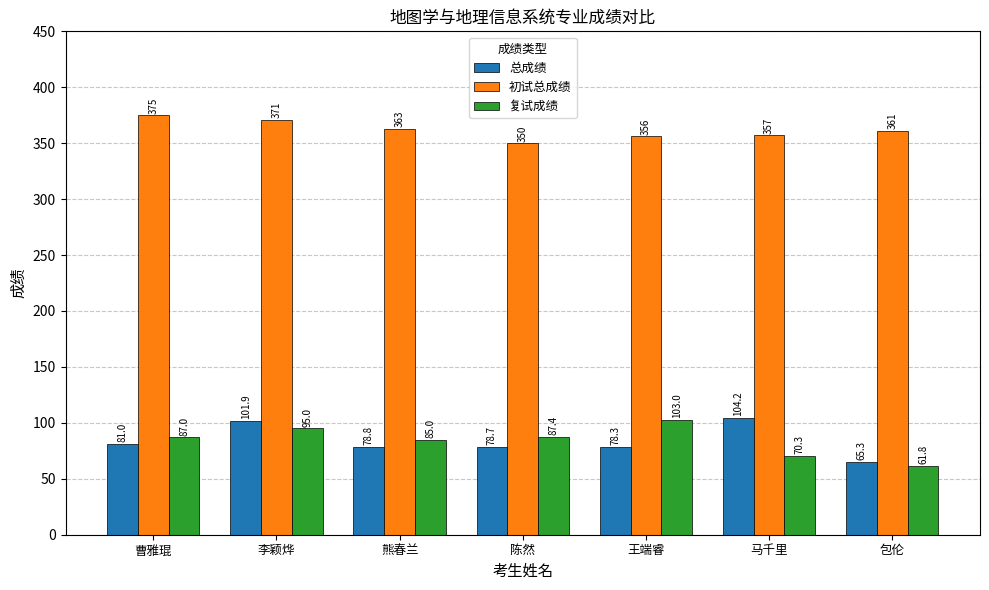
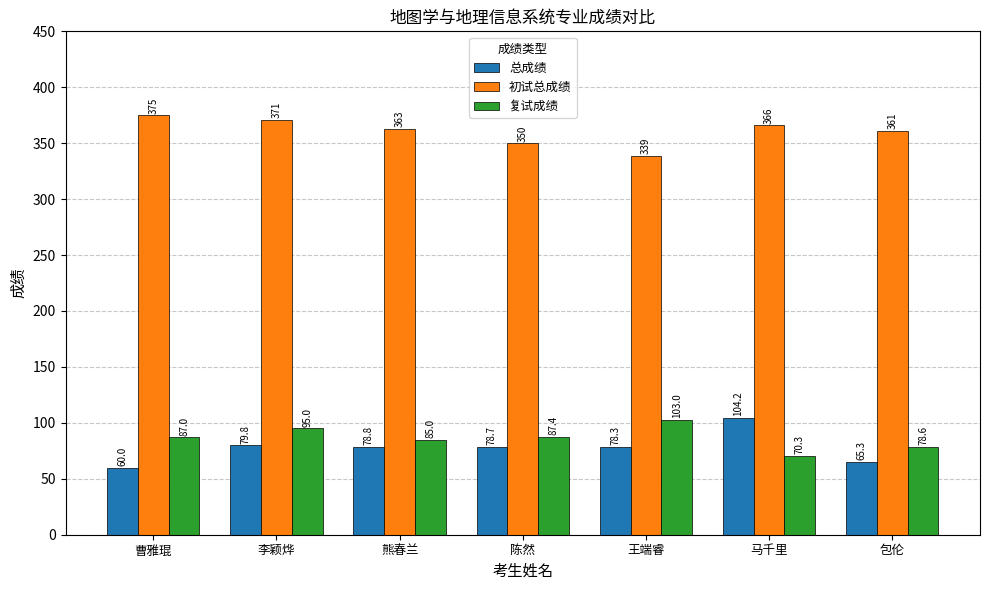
  {
    "总成绩": {
-     "曹雅琨": 81.0,
-     "李颖烨": 101.9,
+     "曹雅琨": 60.0,
+     "李颖烨": 79.8,
      "熊春兰": 78.8,
      "陈然": 78.7,
      "王端睿": 78.3,
      "马千里": 104.2,
      "包伦": 65.3
    },
    "初试总成绩": {
      "曹雅琨": 375,
      "李颖烨": 371,
      "熊春兰": 363,
      "陈然": 350,
-     "王端睿": 356,
-     "马千里": 357,
+     "王端睿": 339,
+     "马千里": 366,
      "包伦": 361
    },
    "复试成绩": {
      "曹雅琨": 87.0,
      "李颖烨": 95.0,
      "熊春兰": 85.0,
      "陈然": 87.4,
      "王端睿": 103.0,
      "马千里": 70.3,
-     "包伦": 61.8
+     "包伦": 78.6
    }
  }
